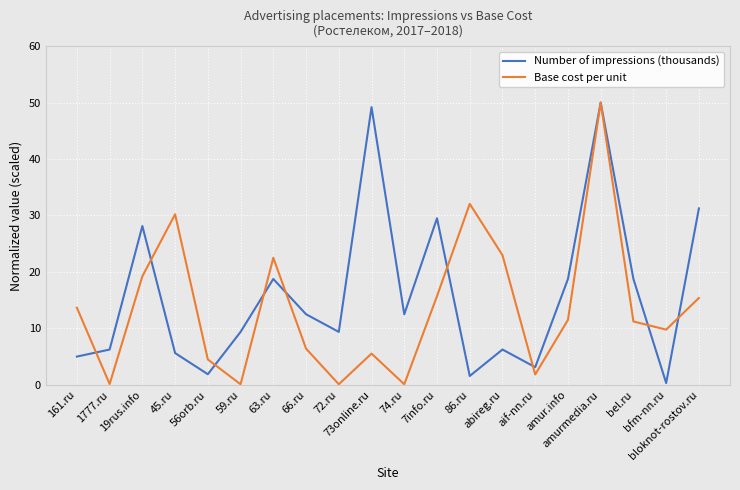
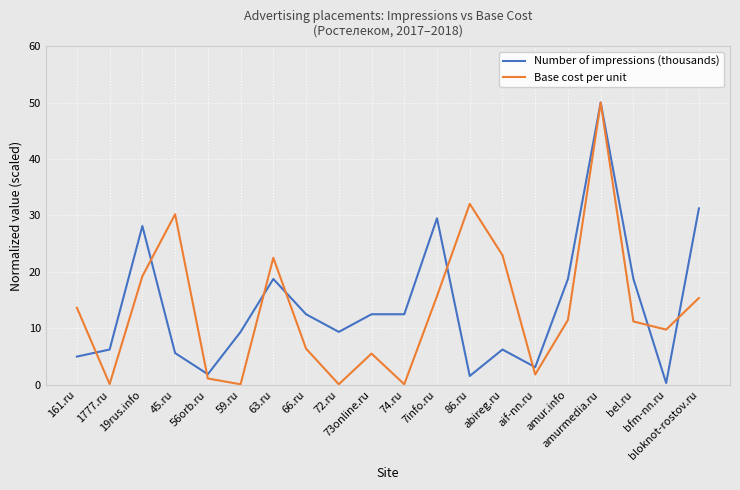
  {
    "Number of impressions (thousands)": {
      "161.ru": 5,
      "1777.ru": 6,
      "19rus.info": 28,
      "45.ru": 6,
      "56orb.ru": 2,
      "59.ru": 9,
      "63.ru": 19,
      "66.ru": 13,
      "72.ru": 9,
-     "73online.ru": 49,
+     "73online.ru": 13,
      "74.ru": 13,
      "7info.ru": 30,
      "86.ru": 2,
      "abireg.ru": 6,
      "aif-nn.ru": 3,
      "amur.info": 19,
      "bel.ru": 19,
      "bfm-nn.ru": 0,
      "bloknot-rostov.ru": 31
    },
    "Base cost per unit": {
      "161.ru": 14,
      "1777.ru": 0,
      "19rus.info": 19,
      "45.ru": 30,
-     "56orb.ru": 4,
+     "56orb.ru": 1,
      "59.ru": 0,
      "63.ru": 23,
      "66.ru": 6,
      "72.ru": 0,
      "73online.ru": 6,
      "74.ru": 0,
      "7info.ru": 16,
      "86.ru": 32,
      "abireg.ru": 23,
      "aif-nn.ru": 2,
      "amur.info": 12,
      "bel.ru": 11,
      "bfm-nn.ru": 10,
      "bloknot-rostov.ru": 15
    }
  }
